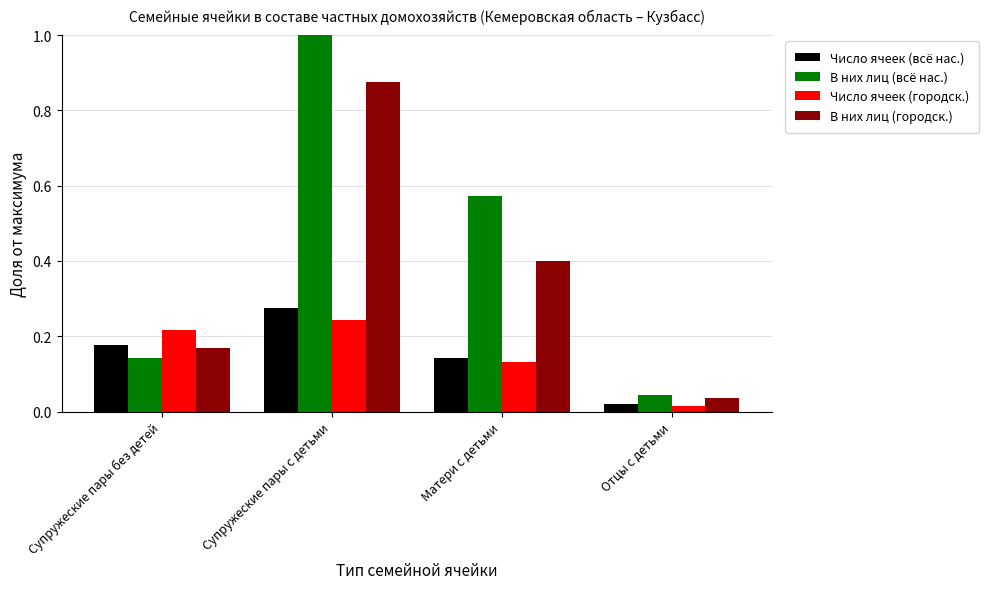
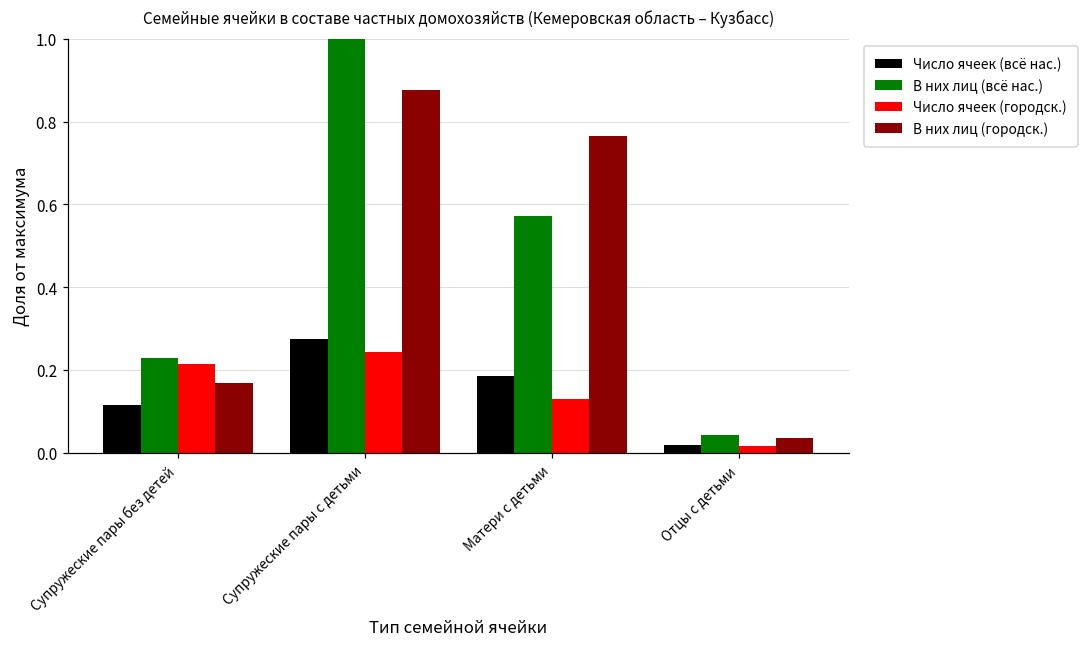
  {
    "Число ячеек (всё нас.)": {
-     "Супружеские пары без детей": 0.18,
+     "Супружеские пары без детей": 0.11,
      "Супружеские пары с детьми": 0.27,
-     "Матери с детьми": 0.14,
+     "Матери с детьми": 0.19,
      "Отцы с детьми": 0.02
    },
    "В них лиц (всё нас.)": {
-     "Супружеские пары без детей": 0.14,
+     "Супружеские пары без детей": 0.23,
      "Супружеские пары с детьми": 1.00,
      "Матери с детьми": 0.57,
      "Отцы с детьми": 0.04
    },
    "Число ячеек (городск.)": {
      "Супружеские пары без детей": 0.22,
      "Супружеские пары с детьми": 0.24,
      "Матери с детьми": 0.13,
      "Отцы с детьми": 0.02
    },
    "В них лиц (городск.)": {
      "Супружеские пары без детей": 0.17,
      "Супружеские пары с детьми": 0.88,
-     "Матери с детьми": 0.40,
+     "Матери с детьми": 0.76,
      "Отцы с детьми": 0.04
    }
  }
